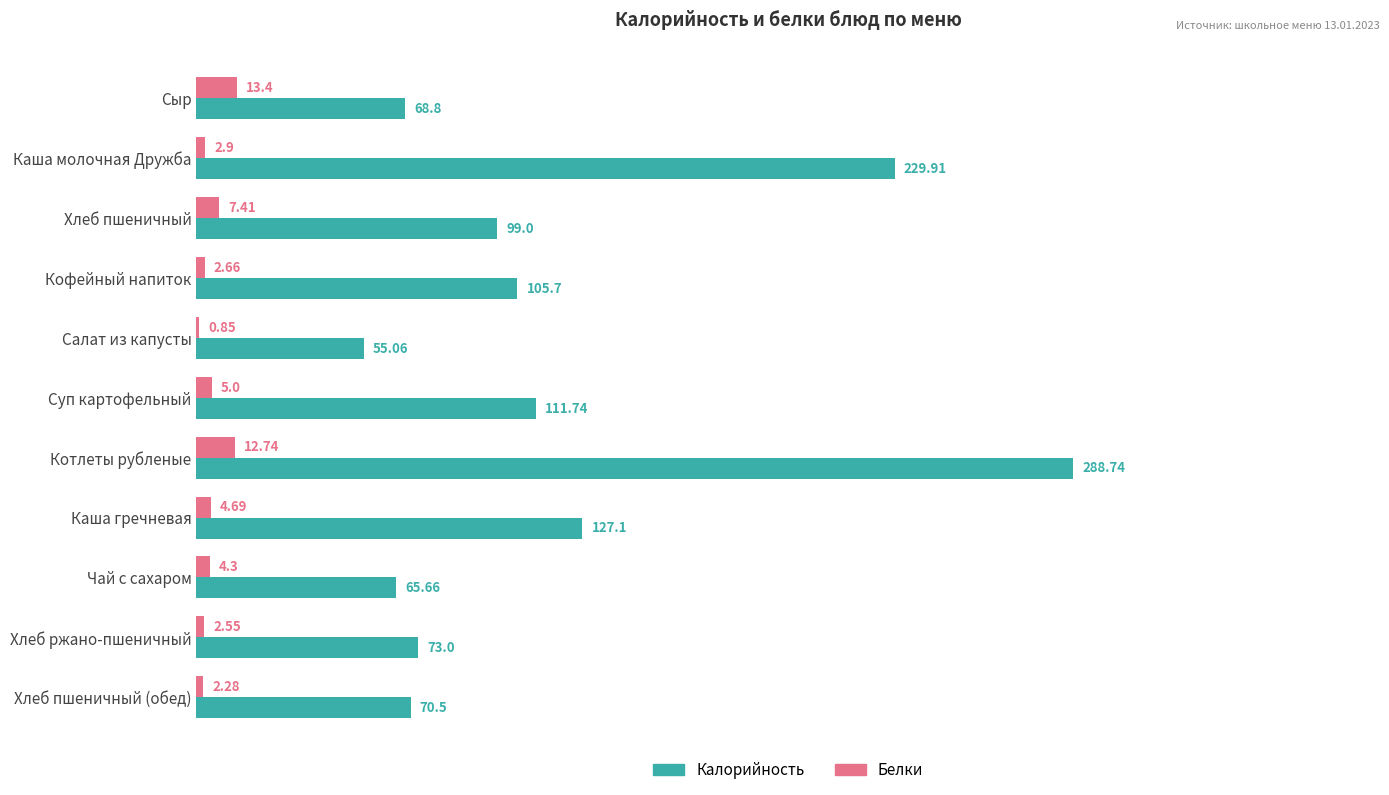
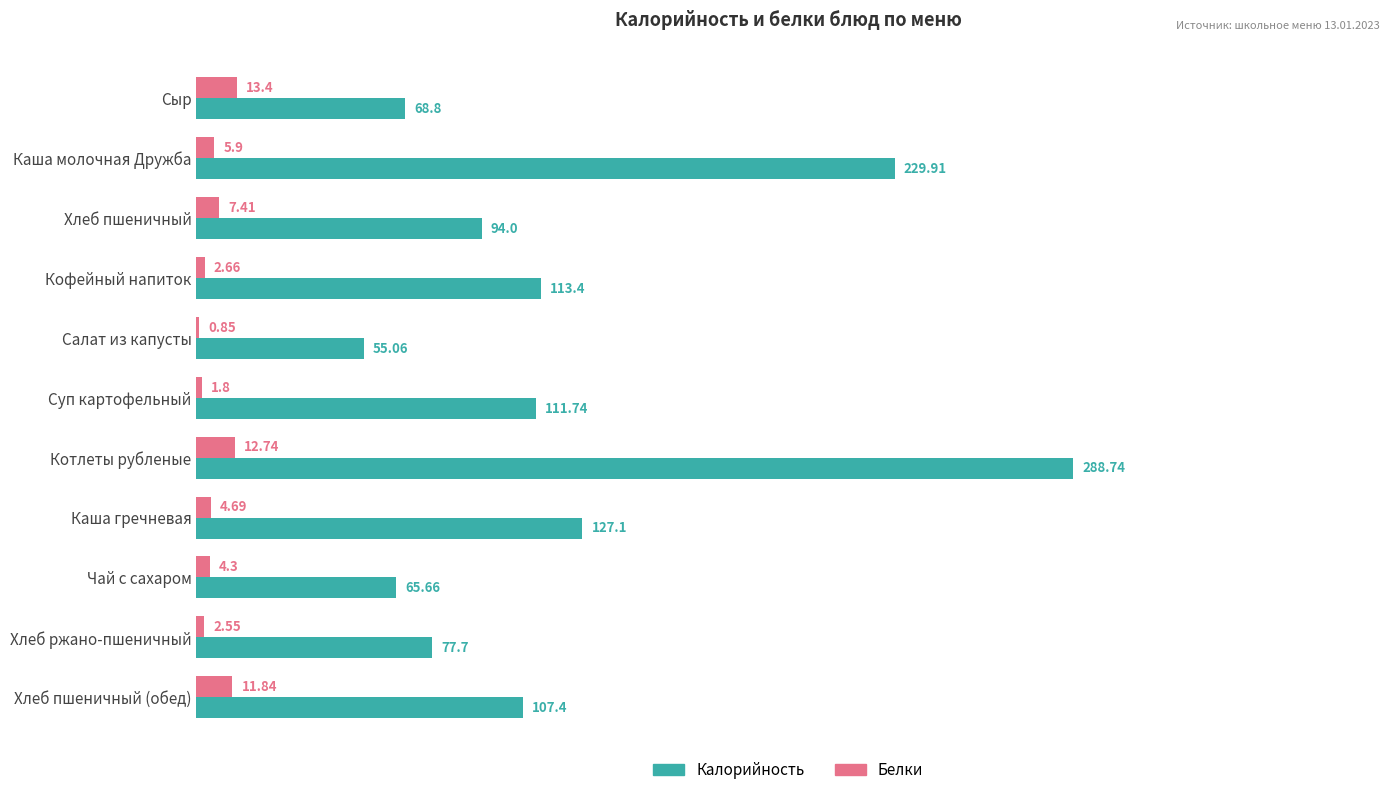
  {
    "Калорийность": {
      "Сыр": 68.8,
      "Каша молочная Дружба": 229.91,
-     "Хлеб пшеничный": 99.0,
-     "Кофейный напиток": 105.7,
+     "Хлеб пшеничный": 94.0,
+     "Кофейный напиток": 113.4,
      "Салат из капусты": 55.06,
      "Суп картофельный": 111.74,
      "Котлеты рубленые": 288.74,
      "Каша гречневая": 127.1,
      "Чай с сахаром": 65.66,
-     "Хлеб ржано-пшеничный": 73.0,
-     "Хлеб пшеничный (обед)": 70.5
+     "Хлеб ржано-пшеничный": 77.7,
+     "Хлеб пшеничный (обед)": 107.4
    },
    "Белки": {
      "Сыр": 13.4,
-     "Каша молочная Дружба": 2.9,
+     "Каша молочная Дружба": 5.9,
      "Хлеб пшеничный": 7.41,
      "Кофейный напиток": 2.66,
      "Салат из капусты": 0.85,
-     "Суп картофельный": 5.0,
+     "Суп картофельный": 1.8,
      "Котлеты рубленые": 12.74,
      "Каша гречневая": 4.69,
      "Чай с сахаром": 4.3,
      "Хлеб ржано-пшеничный": 2.55,
-     "Хлеб пшеничный (обед)": 2.28
+     "Хлеб пшеничный (обед)": 11.84
    }
  }
